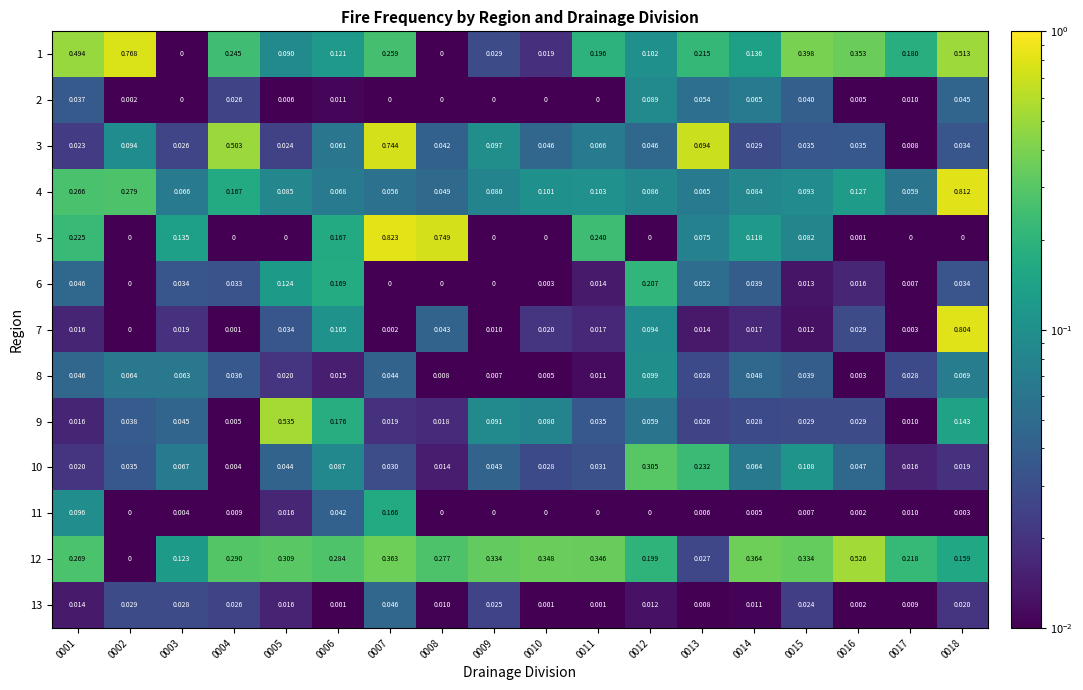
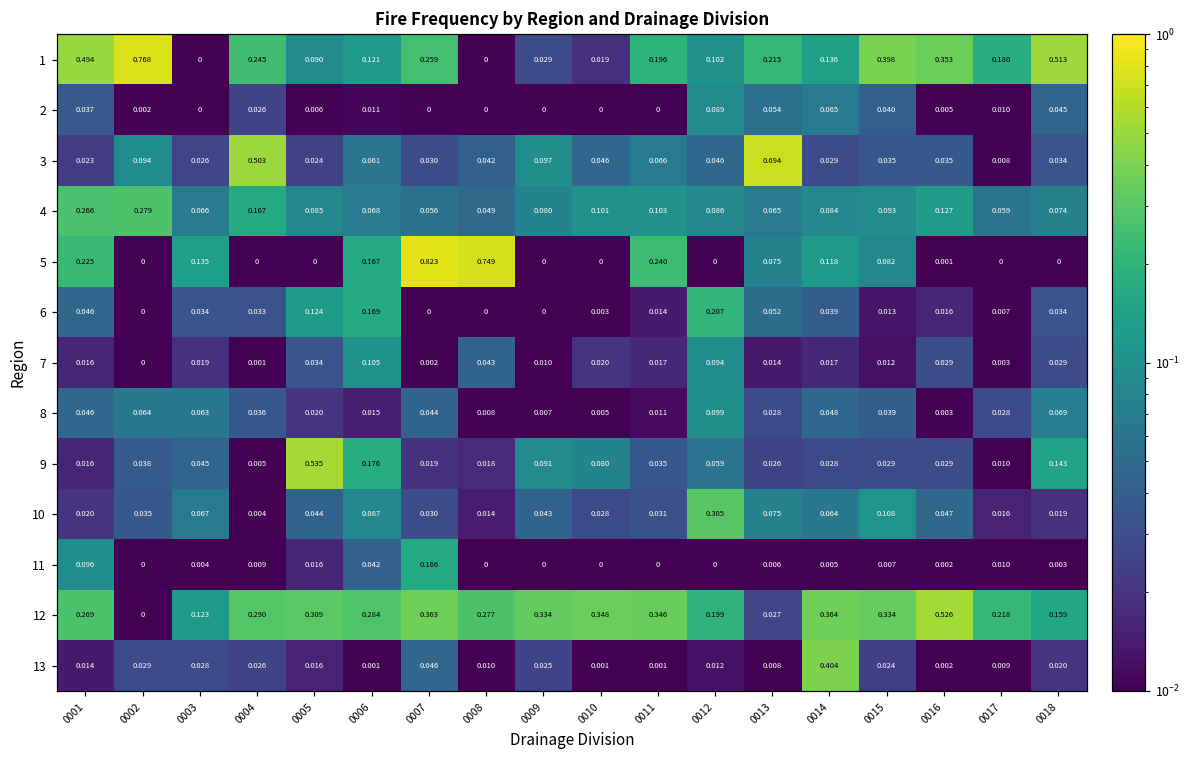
  {
    "3": {
      "0001": 0.023,
      "0002": 0.094,
      "0003": 0.026,
      "0004": 0.503,
      "0005": 0.024,
      "0006": 0.061,
-     "0007": 0.744,
+     "0007": 0.030,
      "0008": 0.042,
      "0009": 0.097,
      "0010": 0.046,
      "0011": 0.066,
      "0012": 0.046,
      "0013": 0.694,
      "0014": 0.029,
      "0015": 0.035,
      "0016": 0.035,
      "0017": 0.008,
      "0018": 0.034
    },
    "4": {
      "0001": 0.266,
      "0002": 0.279,
      "0003": 0.066,
      "0004": 0.167,
      "0005": 0.085,
      "0006": 0.068,
      "0007": 0.056,
      "0008": 0.049,
      "0009": 0.080,
      "0010": 0.101,
      "0011": 0.103,
      "0012": 0.086,
      "0013": 0.065,
      "0014": 0.084,
      "0015": 0.093,
      "0016": 0.127,
      "0017": 0.059,
-     "0018": 0.812
+     "0018": 0.074
    },
    "7": {
      "0001": 0.016,
      "0002": 0,
      "0003": 0.019,
      "0004": 0.001,
      "0005": 0.034,
      "0006": 0.105,
      "0007": 0.002,
      "0008": 0.043,
      "0009": 0.010,
      "0010": 0.020,
      "0011": 0.017,
      "0012": 0.094,
      "0013": 0.014,
      "0014": 0.017,
      "0015": 0.012,
      "0016": 0.029,
      "0017": 0.003,
-     "0018": 0.804
+     "0018": 0.029
    },
    "10": {
      "0001": 0.020,
      "0002": 0.035,
      "0003": 0.067,
      "0004": 0.004,
      "0005": 0.044,
      "0006": 0.087,
      "0007": 0.030,
      "0008": 0.014,
      "0009": 0.043,
      "0010": 0.028,
      "0011": 0.031,
      "0012": 0.305,
-     "0013": 0.232,
+     "0013": 0.075,
      "0014": 0.064,
      "0015": 0.108,
      "0016": 0.047,
      "0017": 0.016,
      "0018": 0.019
    },
    "13": {
      "0001": 0.014,
      "0002": 0.029,
      "0003": 0.028,
      "0004": 0.026,
      "0005": 0.016,
      "0006": 0.001,
      "0007": 0.046,
      "0008": 0.010,
      "0009": 0.025,
      "0010": 0.001,
      "0011": 0.001,
      "0012": 0.012,
      "0013": 0.008,
-     "0014": 0.011,
+     "0014": 0.404,
      "0015": 0.024,
      "0016": 0.002,
      "0017": 0.009,
      "0018": 0.020
    }
  }
